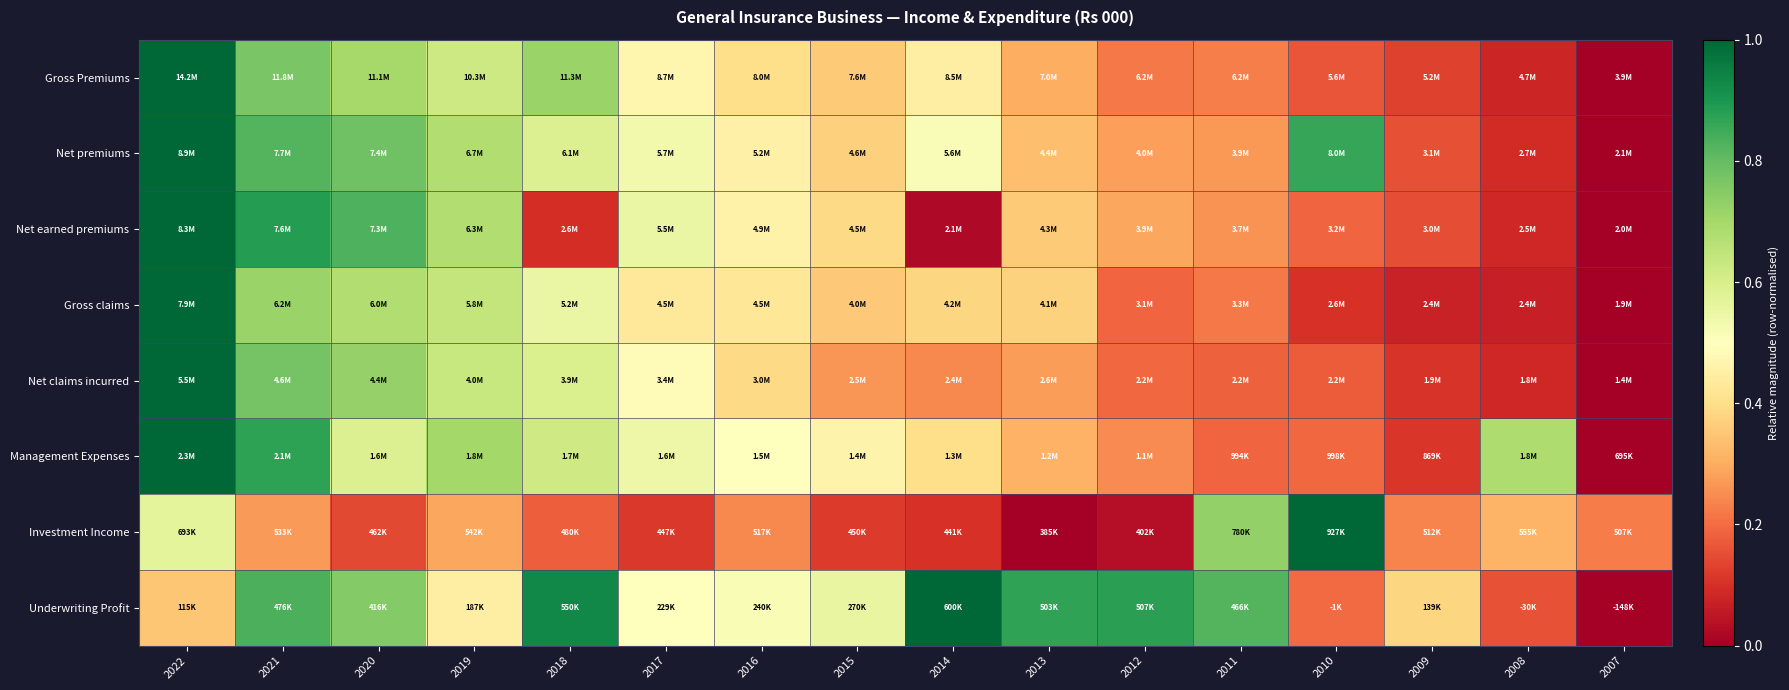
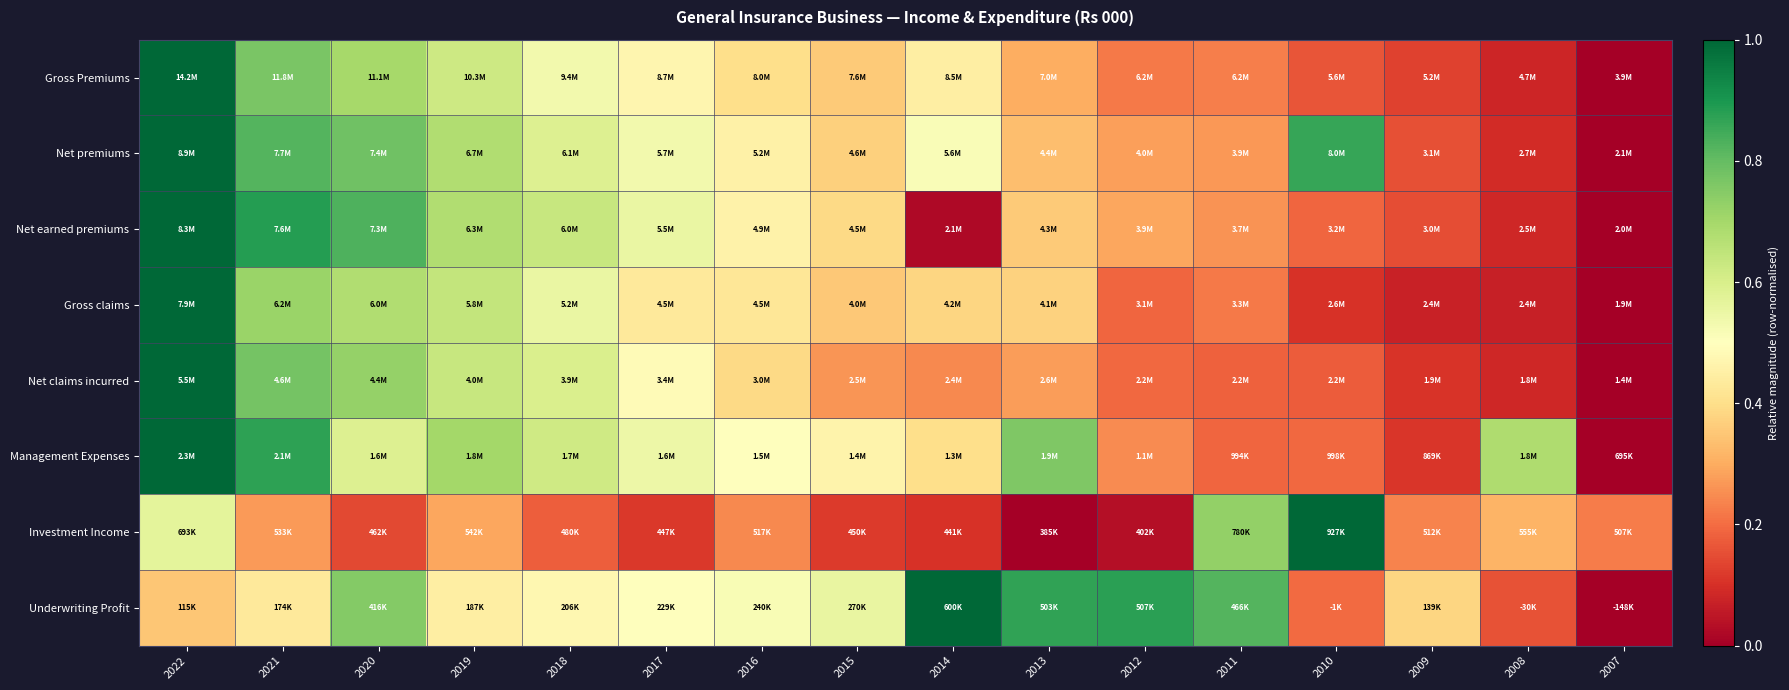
  {
    "Gross Premiums": {
      "2022": "14.2M",
      "2021": "11.8M",
      "2020": "11.1M",
      "2019": "10.3M",
-     "2018": "11.3M",
+     "2018": "9.4M",
      "2017": "8.7M",
      "2016": "8.0M",
      "2015": "7.6M",
      "2014": "8.5M",
      "2013": "7.0M",
      "2012": "6.2M",
      "2011": "6.2M",
      "2010": "5.6M",
      "2009": "5.2M",
      "2008": "4.7M",
      "2007": "3.9M"
    },
    "Net premiums": {
      "2022": "8.9M",
      "2021": "7.7M",
      "2020": "7.4M",
      "2019": "6.7M",
      "2018": "6.1M",
      "2017": "5.7M",
      "2016": "5.2M",
      "2015": "4.6M",
      "2014": "5.6M",
      "2013": "4.4M",
      "2012": "4.0M",
      "2011": "3.9M",
      "2010": "8.0M",
      "2009": "3.1M",
      "2008": "2.7M",
      "2007": "2.1M"
    },
    "Net earned premiums": {
      "2022": "8.3M",
      "2021": "7.6M",
      "2020": "7.3M",
      "2019": "6.3M",
-     "2018": "2.6M",
+     "2018": "6.0M",
      "2017": "5.5M",
      "2016": "4.9M",
      "2015": "4.5M",
      "2014": "2.1M",
      "2013": "4.3M",
      "2012": "3.9M",
      "2011": "3.7M",
      "2010": "3.2M",
      "2009": "3.0M",
      "2008": "2.5M",
      "2007": "2.0M"
    },
    "Gross claims": {
      "2022": "7.9M",
      "2021": "6.2M",
      "2020": "6.0M",
      "2019": "5.8M",
      "2018": "5.2M",
      "2017": "4.5M",
      "2016": "4.5M",
      "2015": "4.0M",
      "2014": "4.2M",
      "2013": "4.1M",
      "2012": "3.1M",
      "2011": "3.3M",
      "2010": "2.6M",
      "2009": "2.4M",
      "2008": "2.4M",
      "2007": "1.9M"
    },
    "Net claims incurred": {
      "2022": "5.5M",
      "2021": "4.6M",
      "2020": "4.4M",
      "2019": "4.0M",
      "2018": "3.9M",
      "2017": "3.4M",
      "2016": "3.0M",
      "2015": "2.5M",
      "2014": "2.4M",
      "2013": "2.6M",
      "2012": "2.2M",
      "2011": "2.2M",
      "2010": "2.2M",
      "2009": "1.9M",
      "2008": "1.8M",
      "2007": "1.4M"
    },
    "Management Expenses": {
      "2022": "2.3M",
      "2021": "2.1M",
      "2020": "1.6M",
      "2019": "1.8M",
      "2018": "1.7M",
      "2017": "1.6M",
      "2016": "1.5M",
      "2015": "1.4M",
      "2014": "1.3M",
-     "2013": "1.2M",
+     "2013": "1.9M",
      "2012": "1.1M",
      "2011": "994K",
      "2010": "998K",
      "2009": "869K",
      "2008": "1.8M",
      "2007": "695K"
    },
    "Investment Income": {
      "2022": "693K",
      "2021": "533K",
      "2020": "462K",
      "2019": "542K",
      "2018": "480K",
      "2017": "447K",
      "2016": "517K",
      "2015": "450K",
      "2014": "441K",
      "2013": "385K",
      "2012": "402K",
      "2011": "780K",
      "2010": "927K",
      "2009": "512K",
      "2008": "555K",
      "2007": "507K"
    },
    "Underwriting Profit": {
      "2022": "115K",
-     "2021": "476K",
+     "2021": "174K",
      "2020": "416K",
      "2019": "187K",
-     "2018": "550K",
+     "2018": "206K",
      "2017": "229K",
      "2016": "240K",
      "2015": "270K",
      "2014": "600K",
      "2013": "503K",
      "2012": "507K",
      "2011": "466K",
      "2010": "-1K",
      "2009": "139K",
      "2008": "-30K",
      "2007": "-148K"
    }
  }
